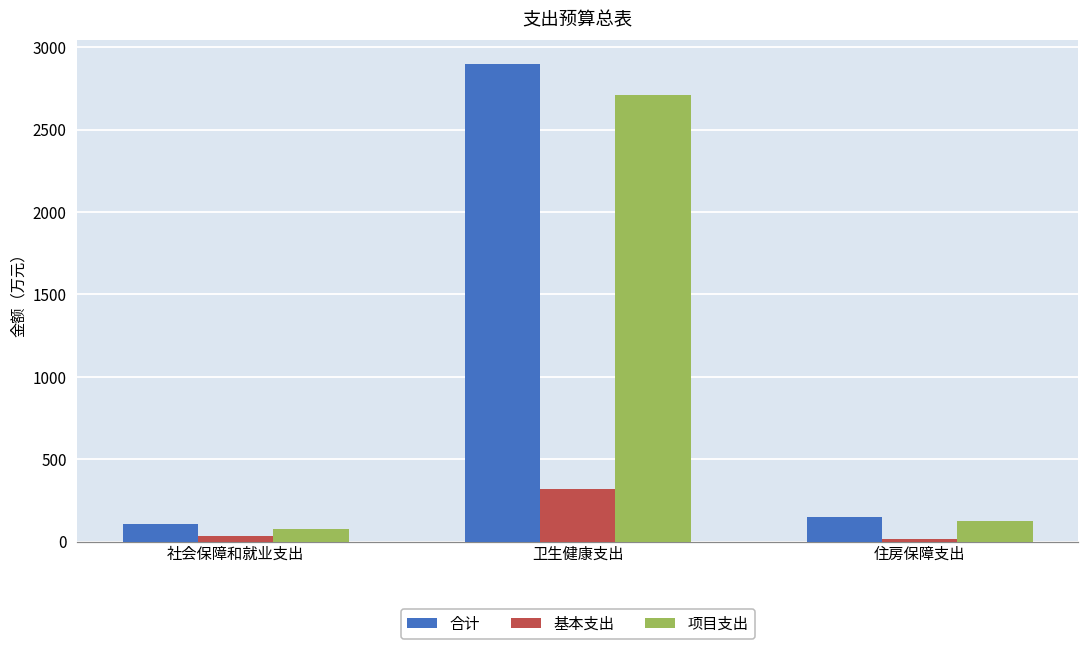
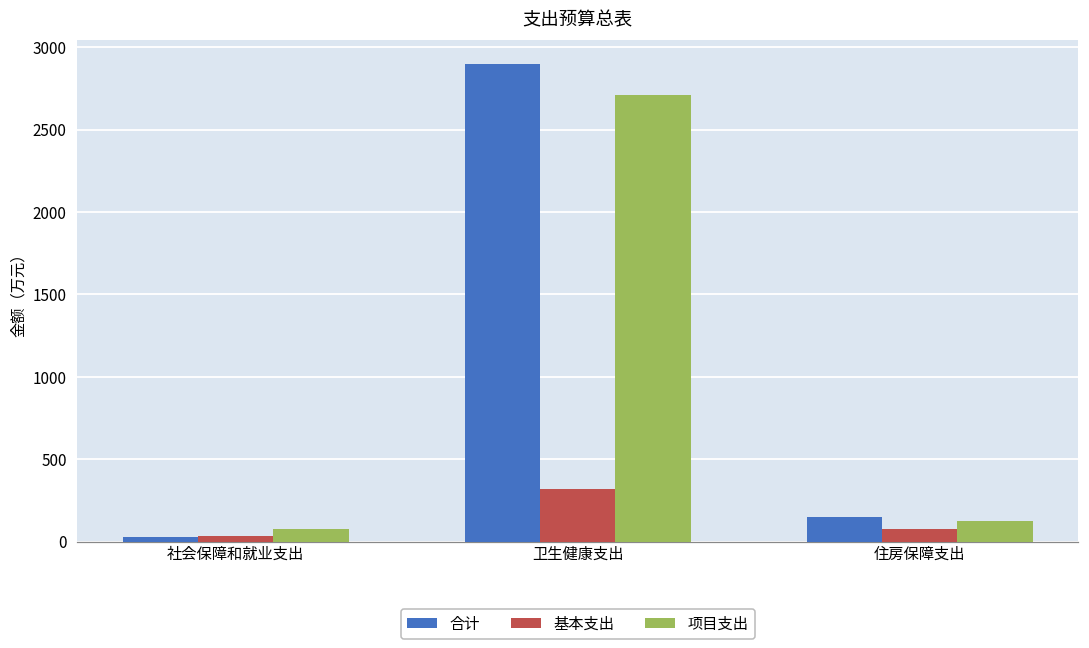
  {
    "合计": {
-     "社会保障和就业支出": 110,
+     "社会保障和就业支出": 30,
      "卫生健康支出": 2900,
      "住房保障支出": 150
    },
    "基本支出": {
      "社会保障和就业支出": 30,
      "卫生健康支出": 320,
-     "住房保障支出": 20
+     "住房保障支出": 80
    },
    "项目支出": {
      "社会保障和就业支出": 70,
      "卫生健康支出": 2710,
      "住房保障支出": 130
    }
  }
